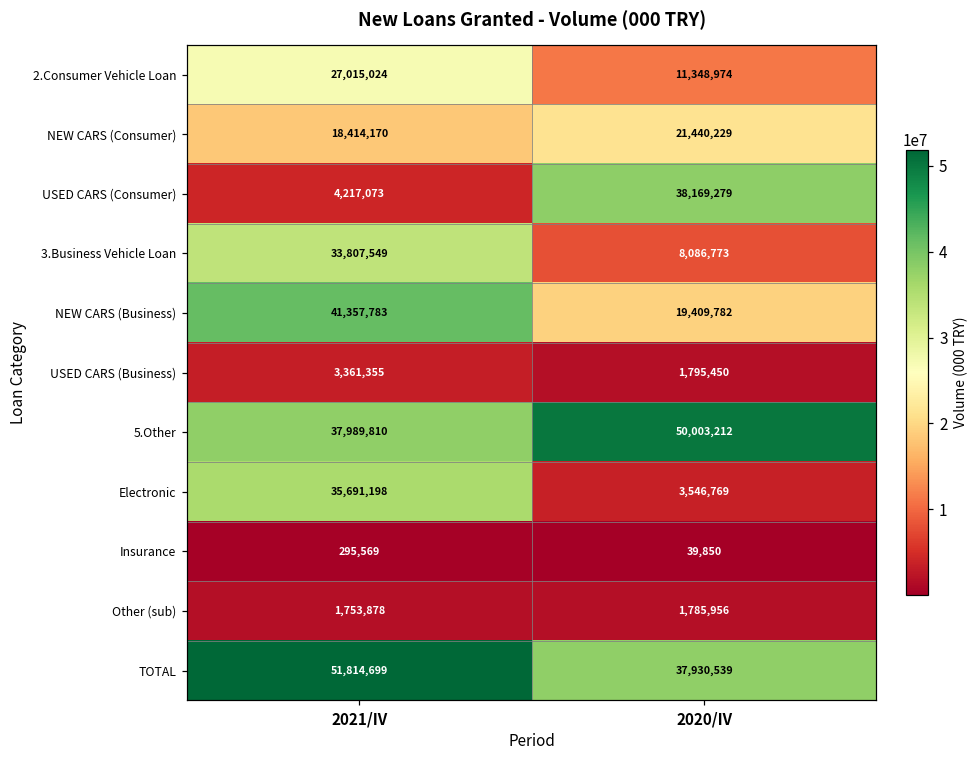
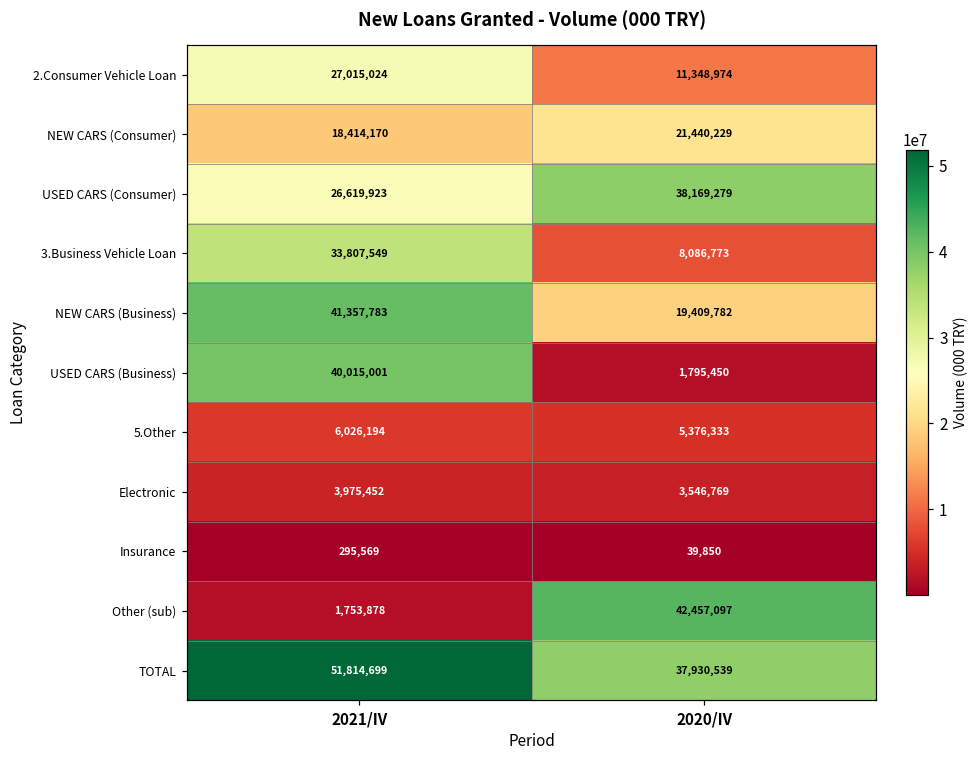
  {
    "2.Consumer Vehicle Loan": {
      "2021/IV": "27,015,024",
      "2020/IV": "11,348,974"
    },
    "NEW CARS (Consumer)": {
      "2021/IV": "18,414,170",
      "2020/IV": "21,440,229"
    },
    "USED CARS (Consumer)": {
-     "2021/IV": "4,217,073",
+     "2021/IV": "26,619,923",
      "2020/IV": "38,169,279"
    },
    "3.Business Vehicle Loan": {
      "2021/IV": "33,807,549",
      "2020/IV": "8,086,773"
    },
    "NEW CARS (Business)": {
      "2021/IV": "41,357,783",
      "2020/IV": "19,409,782"
    },
    "USED CARS (Business)": {
-     "2021/IV": "3,361,355",
+     "2021/IV": "40,015,001",
      "2020/IV": "1,795,450"
    },
    "5.Other": {
-     "2021/IV": "37,989,810",
-     "2020/IV": "50,003,212"
+     "2021/IV": "6,026,194",
+     "2020/IV": "5,376,333"
    },
    "Electronic": {
-     "2021/IV": "35,691,198",
+     "2021/IV": "3,975,452",
      "2020/IV": "3,546,769"
    },
    "Insurance": {
      "2021/IV": "295,569",
      "2020/IV": "39,850"
    },
    "Other (sub)": {
      "2021/IV": "1,753,878",
-     "2020/IV": "1,785,956"
+     "2020/IV": "42,457,097"
    },
    "TOTAL": {
      "2021/IV": "51,814,699",
      "2020/IV": "37,930,539"
    }
  }
